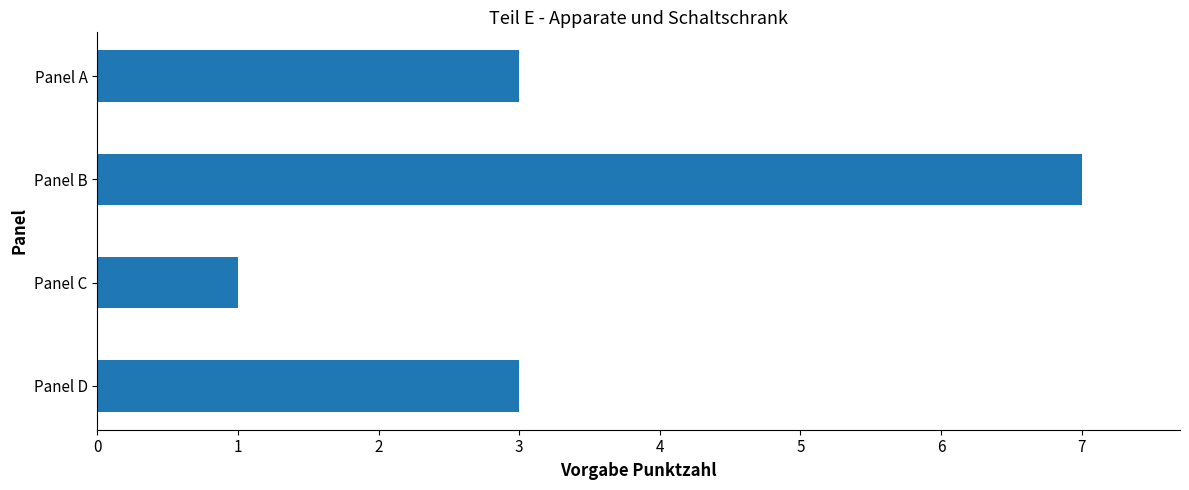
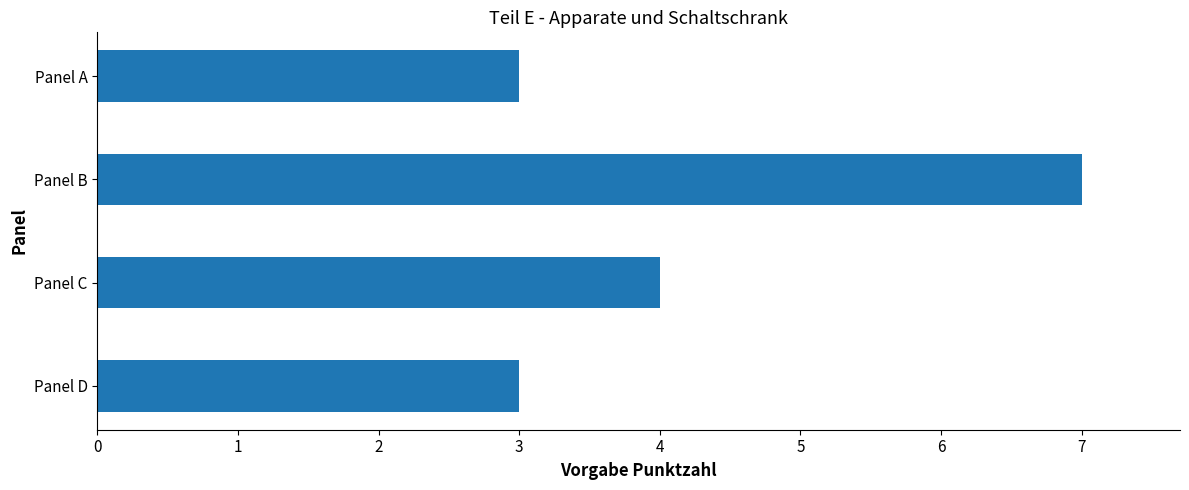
  {
    "Panel A": 3,
    "Panel B": 7,
-   "Panel C": 1,
+   "Panel C": 4,
    "Panel D": 3
  }
